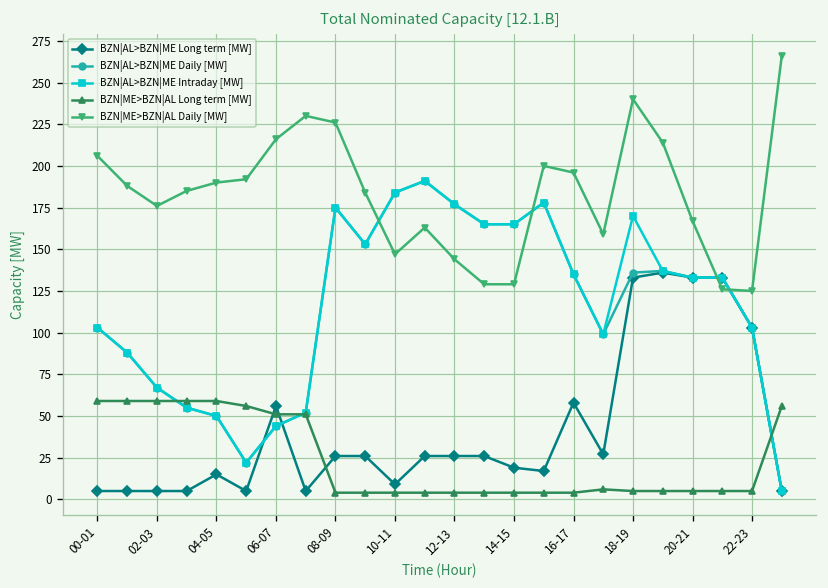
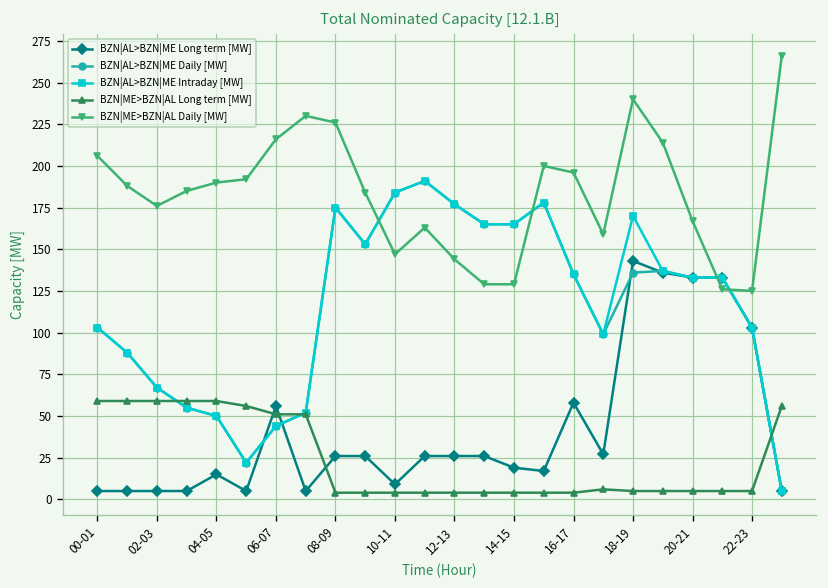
  {
    "BZN|AL>BZN|ME Long term [MW]": {
      "00-01": 5,
      "02-03": 5,
      "04-05": 15,
      "06-07": 56,
      "08-09": 26,
      "10-11": 9,
      "12-13": 26,
      "14-15": 19,
      "16-17": 58,
-     "18-19": 133
+     "18-19": 143
    }
  }
